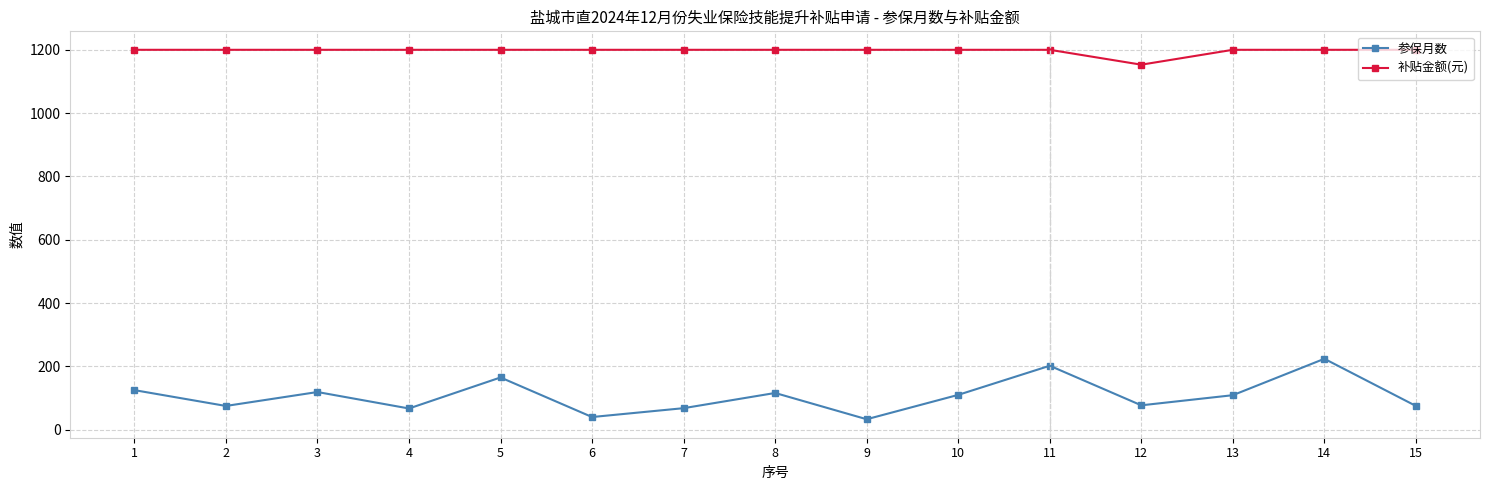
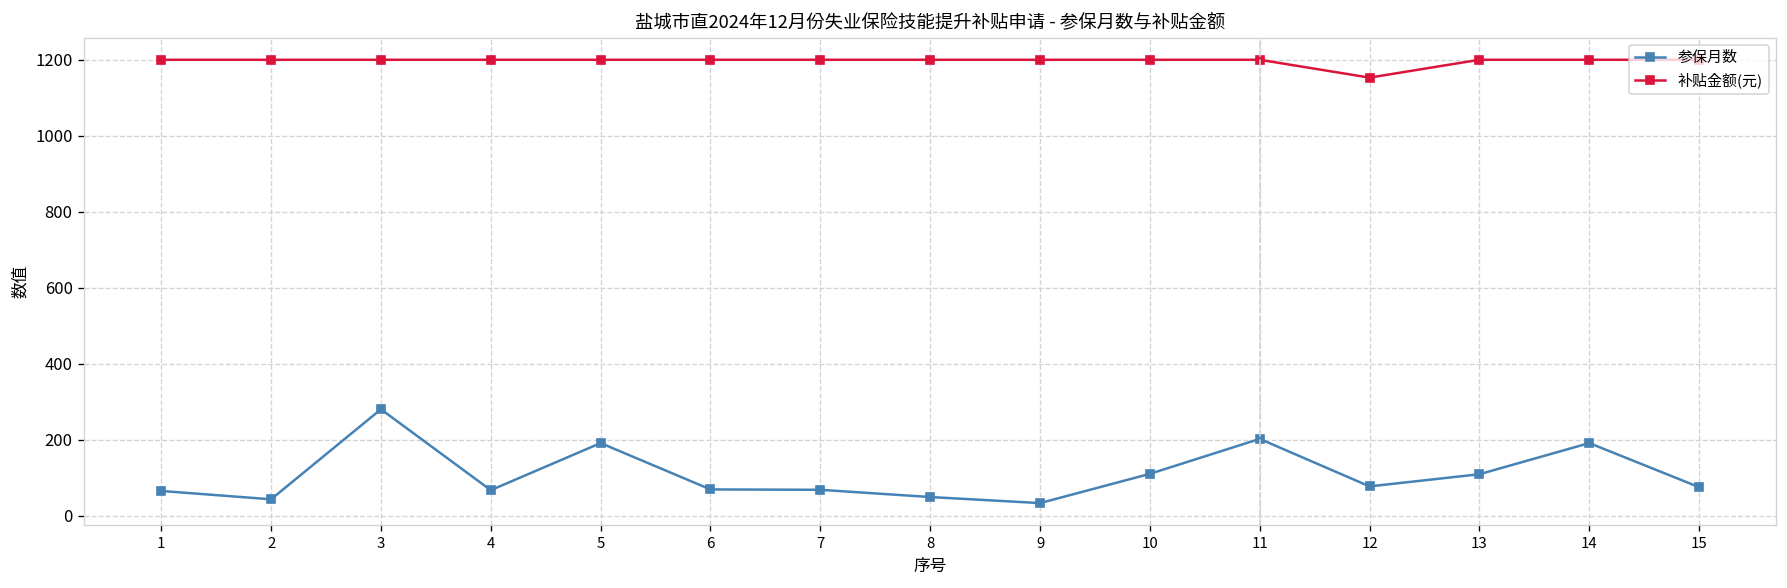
  {
    "参保月数": {
-     "1": 130,
-     "2": 80,
-     "3": 120,
+     "1": 70,
+     "2": 40,
+     "3": 280,
      "4": 70,
-     "5": 170,
-     "6": 40,
+     "5": 190,
+     "6": 70,
      "7": 70,
-     "8": 120,
+     "8": 50,
      "9": 30,
      "10": 110,
      "11": 200,
      "12": 80,
      "13": 110,
-     "14": 220,
+     "14": 190,
      "15": 80
    },
    "补贴金额(元)": {
      "1": 1200,
      "2": 1200,
      "3": 1200,
      "4": 1200,
      "5": 1200,
      "6": 1200,
      "7": 1200,
      "8": 1200,
      "9": 1200,
      "10": 1200,
      "11": 1200,
      "12": 1150,
      "13": 1200,
      "14": 1200
    }
  }
